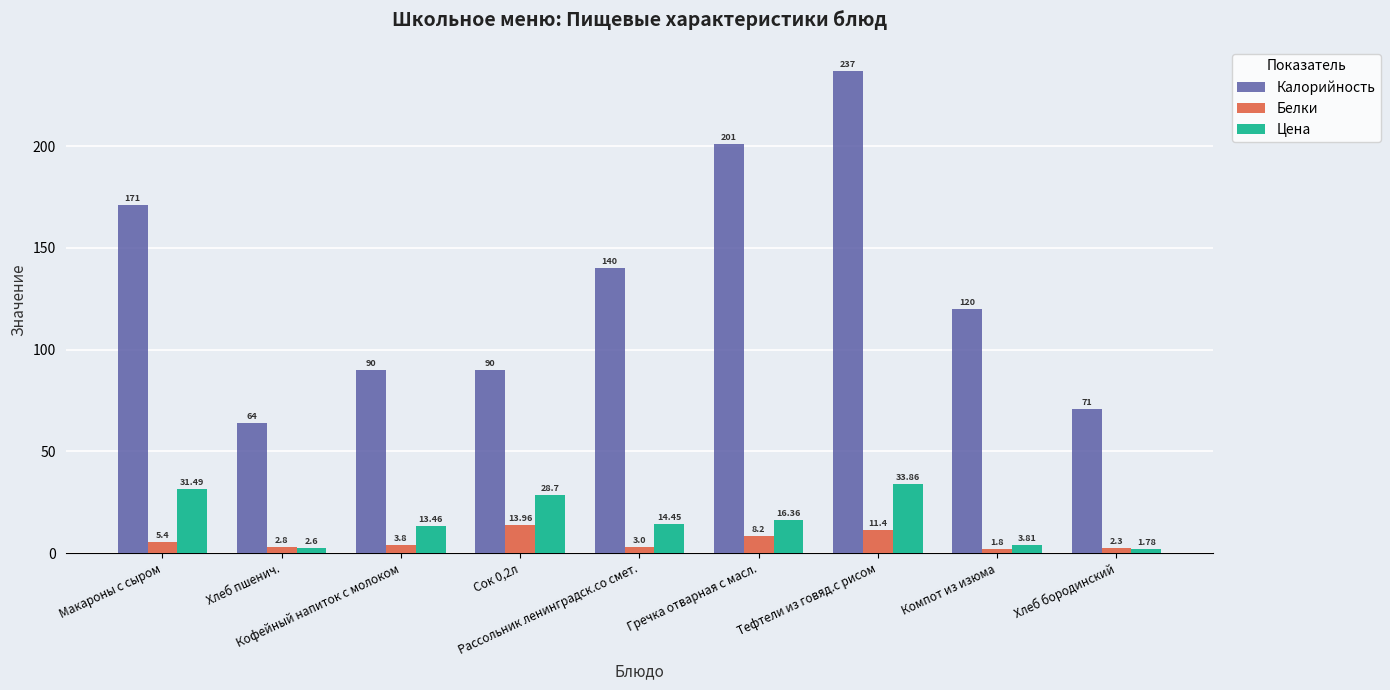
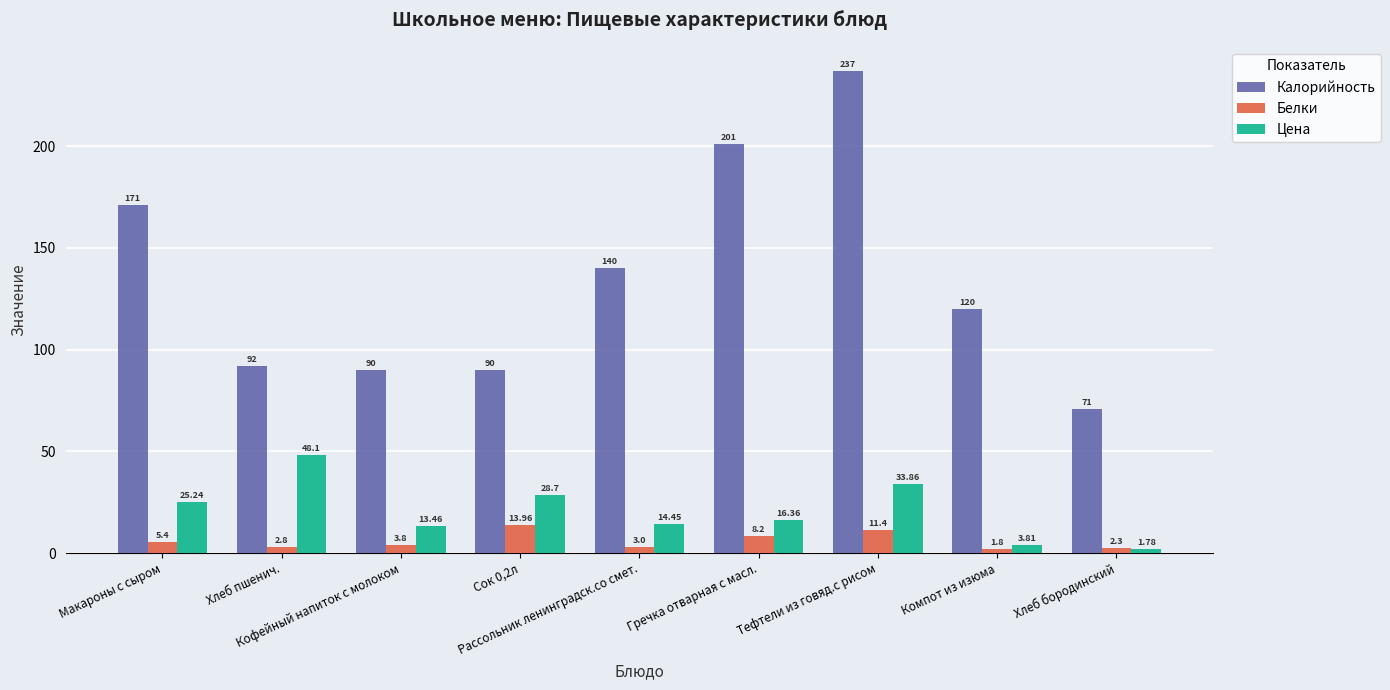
  {
    "Калорийность": {
      "Макароны с сыром": 171,
-     "Хлеб пшенич.": 64,
+     "Хлеб пшенич.": 92,
      "Кофейный напиток с молоком": 90,
      "Сок 0,2л": 90,
      "Рассольник ленинградск.со смет.": 140,
      "Гречка отварная с масл.": 201,
      "Тефтели из говяд.с рисом": 237,
      "Компот из изюма": 120,
      "Хлеб бородинский": 71
    },
    "Белки": {
      "Макароны с сыром": 5.4,
      "Хлеб пшенич.": 2.8,
      "Кофейный напиток с молоком": 3.8,
      "Сок 0,2л": 13.96,
      "Рассольник ленинградск.со смет.": 3.0,
      "Гречка отварная с масл.": 8.2,
      "Тефтели из говяд.с рисом": 11.4,
      "Компот из изюма": 1.8,
      "Хлеб бородинский": 2.3
    },
    "Цена": {
-     "Макароны с сыром": 31.49,
-     "Хлеб пшенич.": 2.6,
+     "Макароны с сыром": 25.24,
+     "Хлеб пшенич.": 48.1,
      "Кофейный напиток с молоком": 13.46,
      "Сок 0,2л": 28.7,
      "Рассольник ленинградск.со смет.": 14.45,
      "Гречка отварная с масл.": 16.36,
      "Тефтели из говяд.с рисом": 33.86,
      "Компот из изюма": 3.81,
      "Хлеб бородинский": 1.78
    }
  }
